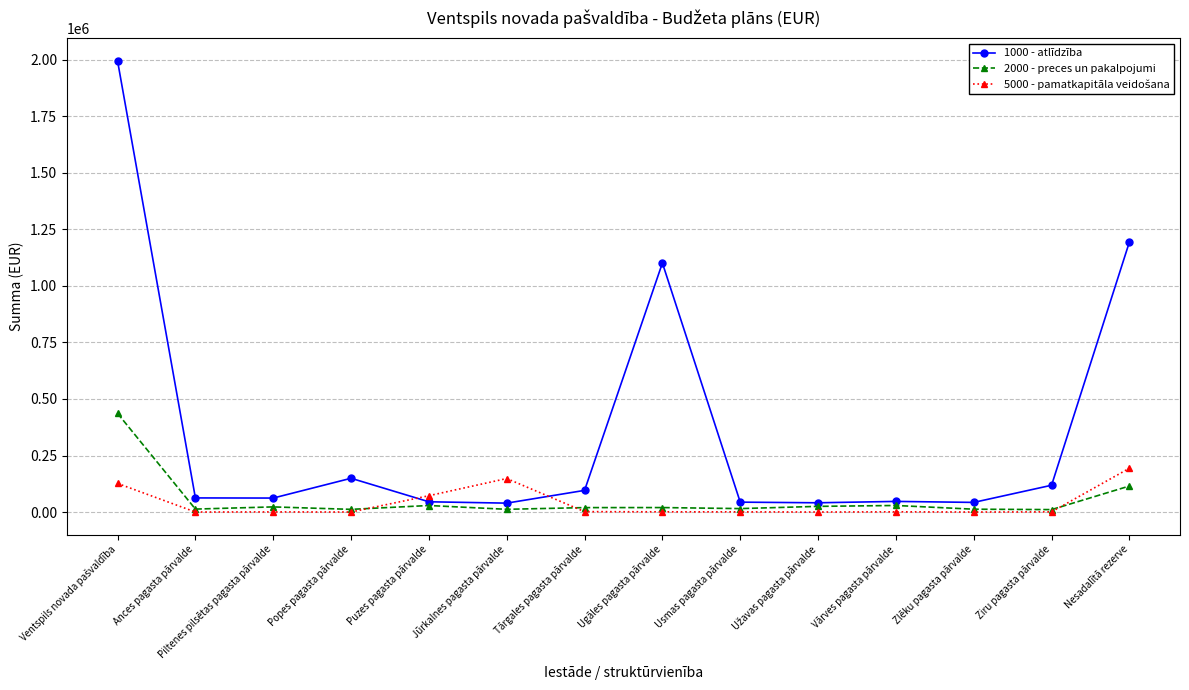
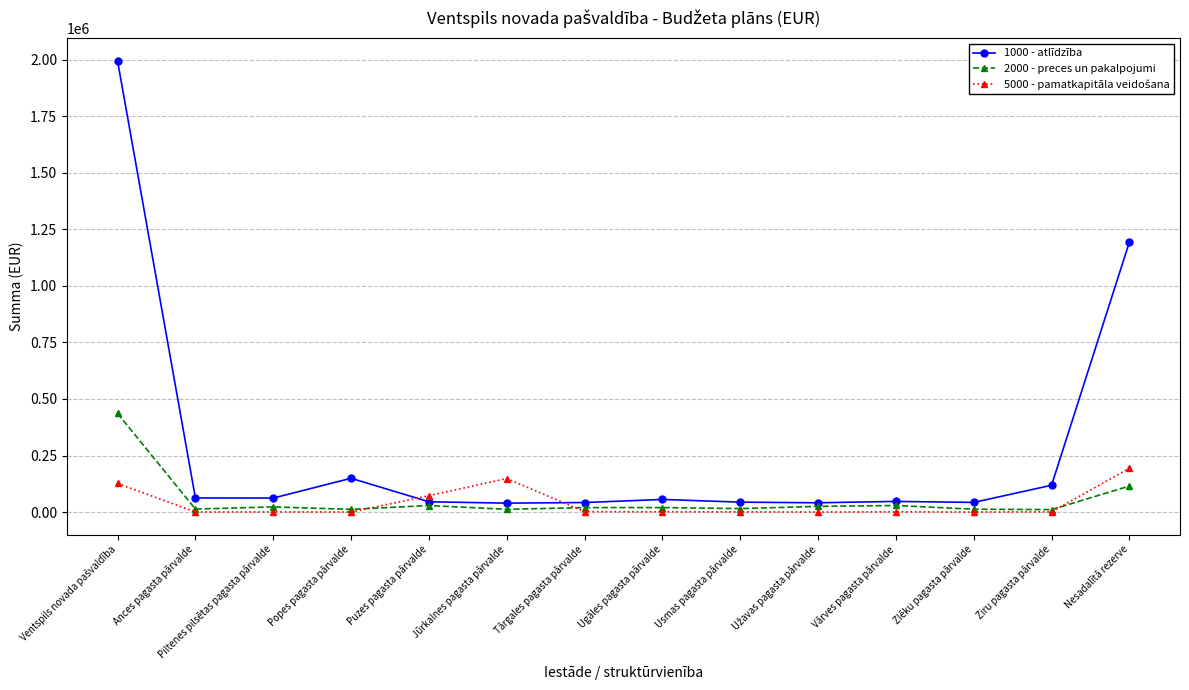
  {
    "1000 - atlīdzība": {
      "Ventspils novada pašvaldība": 2000000,
      "Ances pagasta pārvalde": 60000,
      "Piltenes pilsētas pagasta pārvalde": 60000,
      "Popes pagasta pārvalde": 150000,
      "Puzes pagasta pārvalde": 50000,
      "Jūrkalnes pagasta pārvalde": 40000,
-     "Tārgales pagasta pārvalde": 100000,
-     "Ugāles pagasta pārvalde": 1100000,
+     "Tārgales pagasta pārvalde": 40000,
+     "Ugāles pagasta pārvalde": 60000,
      "Usmas pagasta pārvalde": 40000,
      "Užavas pagasta pārvalde": 40000,
      "Vārves pagasta pārvalde": 50000,
      "Zlēku pagasta pārvalde": 40000,
      "Ziru pagasta pārvalde": 120000,
      "Nesadalītā rezerve": 1190000
    },
    "2000 - preces un pakalpojumi": {
      "Ventspils novada pašvaldība": 440000,
      "Ances pagasta pārvalde": 10000,
      "Piltenes pilsētas pagasta pārvalde": 20000,
      "Popes pagasta pārvalde": 10000,
      "Puzes pagasta pārvalde": 30000,
      "Jūrkalnes pagasta pārvalde": 10000,
      "Tārgales pagasta pārvalde": 20000,
      "Ugāles pagasta pārvalde": 20000,
      "Usmas pagasta pārvalde": 20000,
      "Užavas pagasta pārvalde": 30000,
      "Vārves pagasta pārvalde": 30000,
      "Zlēku pagasta pārvalde": 10000,
      "Nesadalītā rezerve": 120000
    },
    "5000 - pamatkapitāla veidošana": {
      "Ventspils novada pašvaldība": 130000,
      "Ances pagasta pārvalde": 0,
      "Piltenes pilsētas pagasta pārvalde": 0,
      "Popes pagasta pārvalde": 0,
      "Puzes pagasta pārvalde": 70000,
      "Jūrkalnes pagasta pārvalde": 150000,
      "Tārgales pagasta pārvalde": 0,
      "Ugāles pagasta pārvalde": 0,
      "Usmas pagasta pārvalde": 0,
      "Užavas pagasta pārvalde": 0,
      "Vārves pagasta pārvalde": 0,
      "Zlēku pagasta pārvalde": 0,
      "Nesadalītā rezerve": 190000
    }
  }
